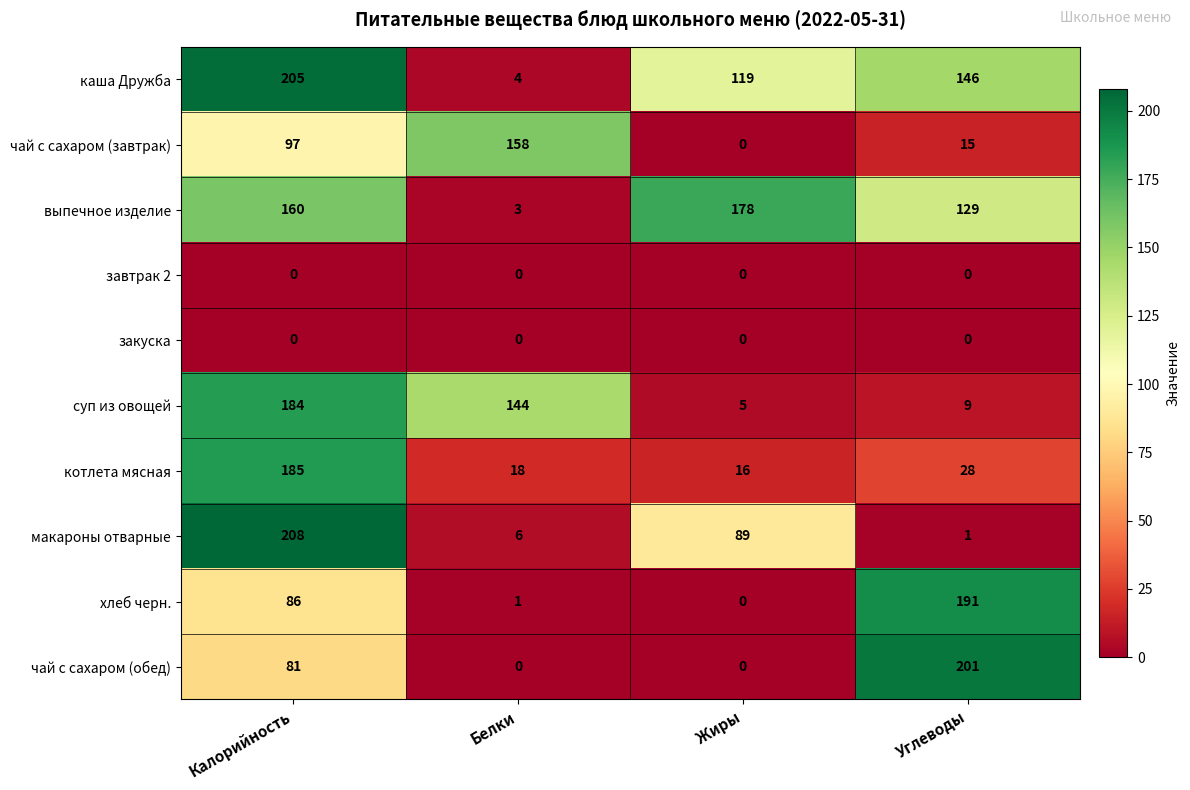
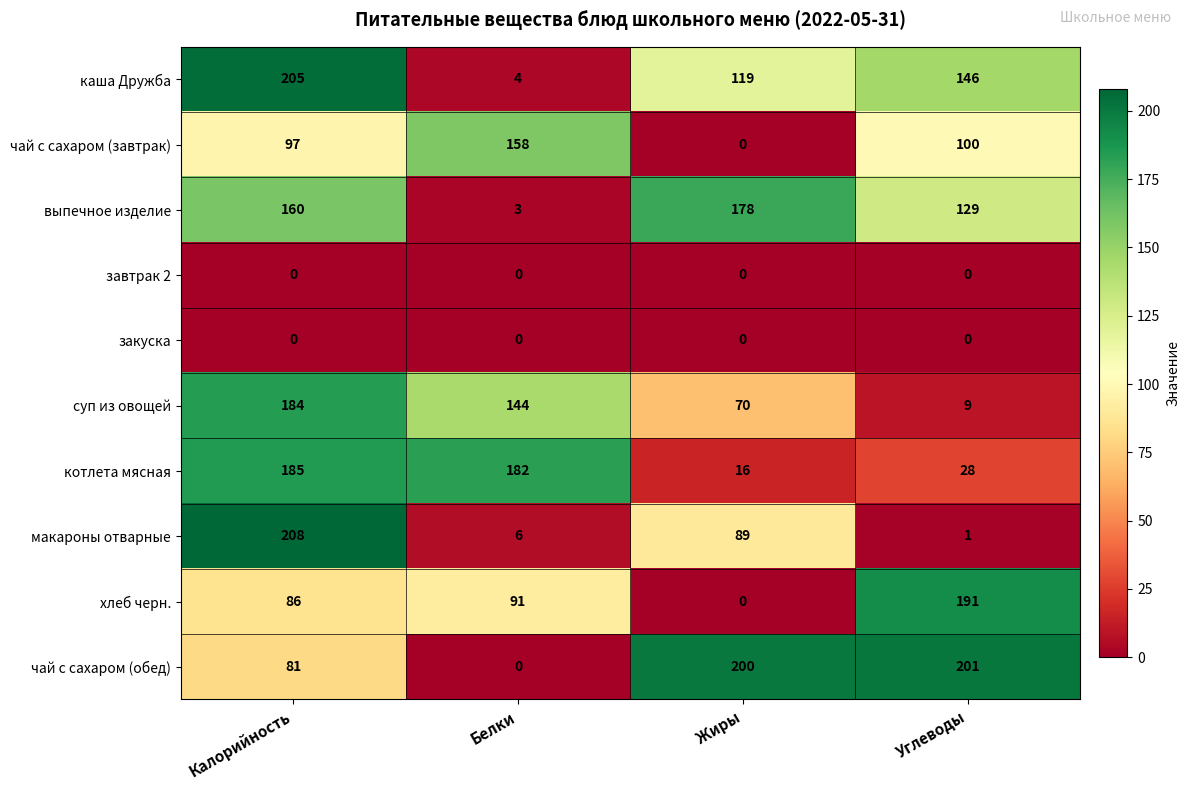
  {
    "каша Дружба": {
      "Калорийность": 205,
      "Белки": 4,
      "Жиры": 119,
      "Углеводы": 146
    },
    "чай с сахаром (завтрак)": {
      "Калорийность": 97,
      "Белки": 158,
      "Жиры": 0,
-     "Углеводы": 15
+     "Углеводы": 100
    },
    "выпечное изделие": {
      "Калорийность": 160,
      "Белки": 3,
      "Жиры": 178,
      "Углеводы": 129
    },
    "завтрак 2": {
      "Калорийность": 0,
      "Белки": 0,
      "Жиры": 0,
      "Углеводы": 0
    },
    "закуска": {
      "Калорийность": 0,
      "Белки": 0,
      "Жиры": 0,
      "Углеводы": 0
    },
    "суп из овощей": {
      "Калорийность": 184,
      "Белки": 144,
-     "Жиры": 5,
+     "Жиры": 70,
      "Углеводы": 9
    },
    "котлета мясная": {
      "Калорийность": 185,
-     "Белки": 18,
+     "Белки": 182,
      "Жиры": 16,
      "Углеводы": 28
    },
    "макароны отварные": {
      "Калорийность": 208,
      "Белки": 6,
      "Жиры": 89,
      "Углеводы": 1
    },
    "хлеб черн.": {
      "Калорийность": 86,
-     "Белки": 1,
+     "Белки": 91,
      "Жиры": 0,
      "Углеводы": 191
    },
    "чай с сахаром (обед)": {
      "Калорийность": 81,
      "Белки": 0,
-     "Жиры": 0,
+     "Жиры": 200,
      "Углеводы": 201
    }
  }
